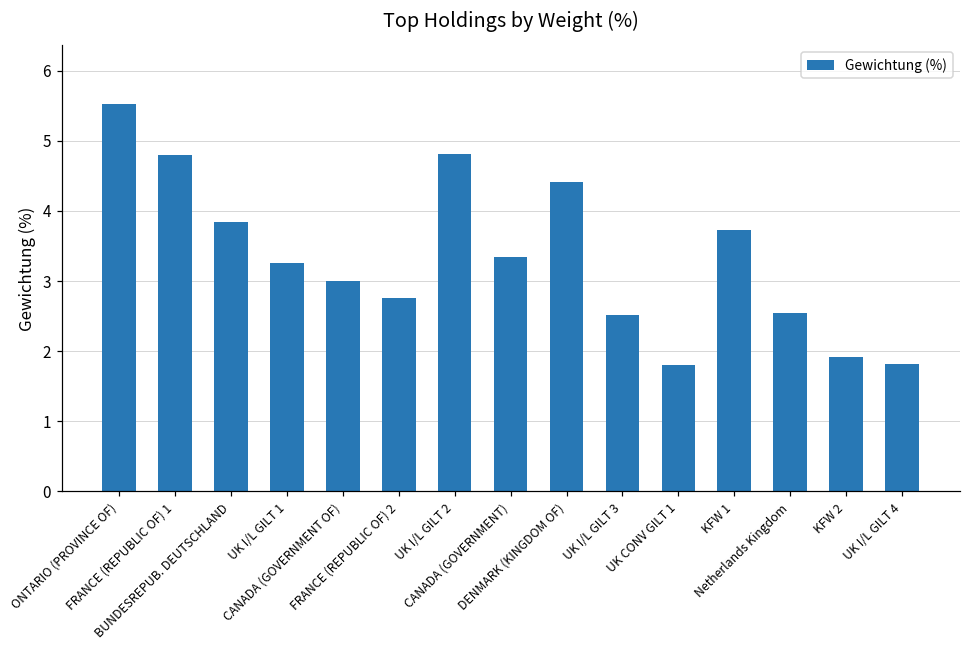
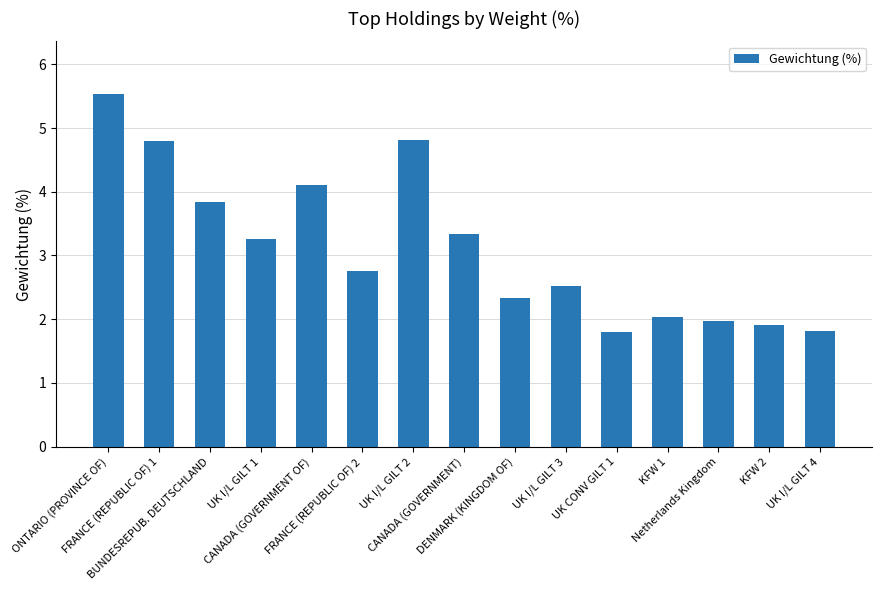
  {
    "ONTARIO (PROVINCE OF)": 5.5,
    "FRANCE (REPUBLIC OF) 1": 4.8,
    "BUNDESREPUB. DEUTSCHLAND": 3.8,
    "UK I/L GILT 1": 3.3,
-   "CANADA (GOVERNMENT OF)": 3.0,
+   "CANADA (GOVERNMENT OF)": 4.1,
    "FRANCE (REPUBLIC OF) 2": 2.8,
    "UK I/L GILT 2": 4.8,
    "CANADA (GOVERNMENT)": 3.3,
-   "DENMARK (KINGDOM OF)": 4.4,
+   "DENMARK (KINGDOM OF)": 2.3,
    "UK I/L GILT 3": 2.5,
    "UK CONV GILT 1": 1.8,
-   "KFW 1": 3.7,
-   "Netherlands Kingdom": 2.5,
+   "KFW 1": 2.0,
+   "Netherlands Kingdom": 2.0,
    "KFW 2": 1.9,
    "UK I/L GILT 4": 1.8
  }
